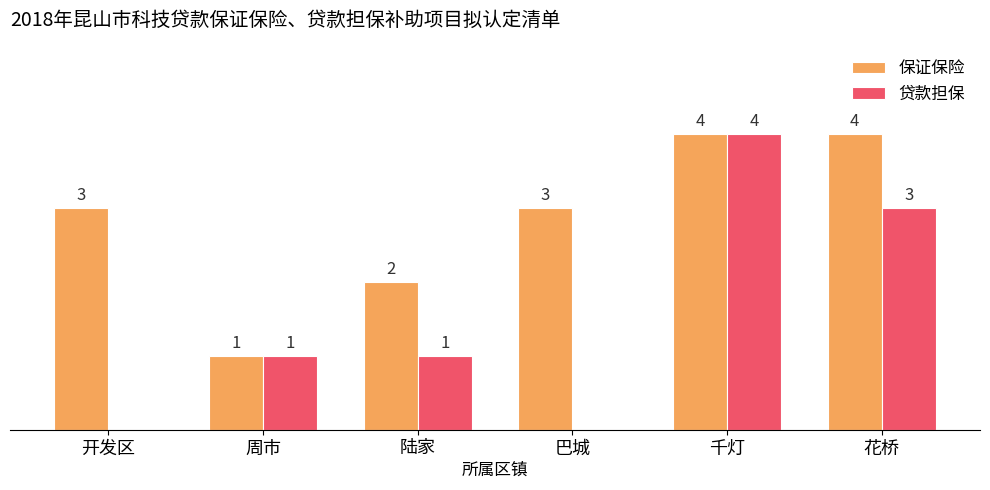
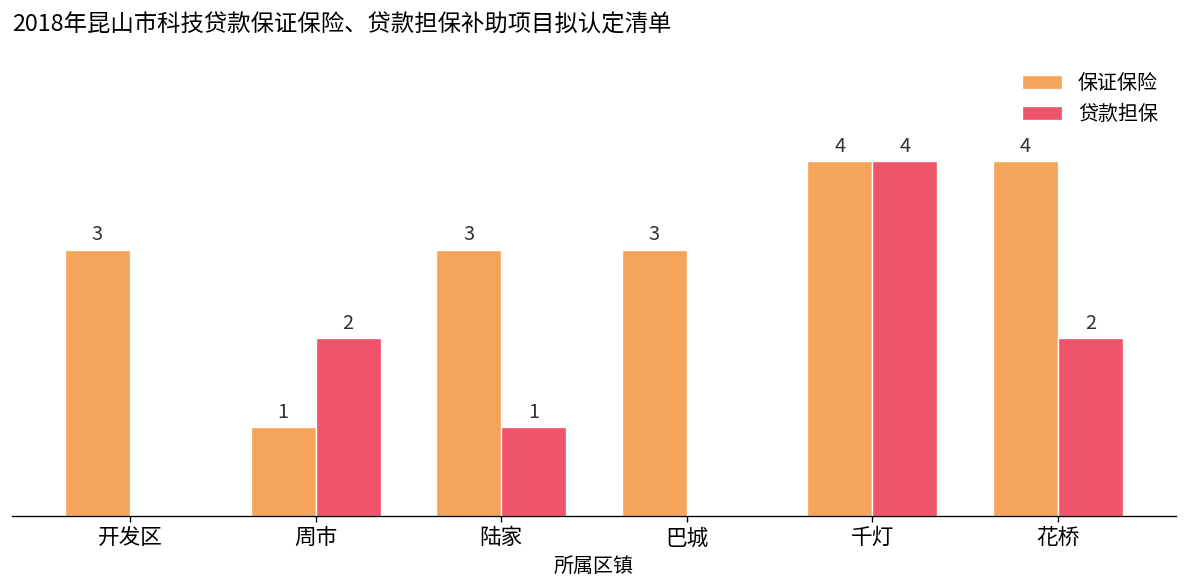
  {
    "保证保险": {
      "开发区": 3,
      "周市": 1,
-     "陆家": 2,
+     "陆家": 3,
      "巴城": 3,
      "千灯": 4,
      "花桥": 4
    },
    "贷款担保": {
-     "周市": 1,
+     "周市": 2,
      "陆家": 1,
      "千灯": 4,
-     "花桥": 3
+     "花桥": 2
    }
  }
